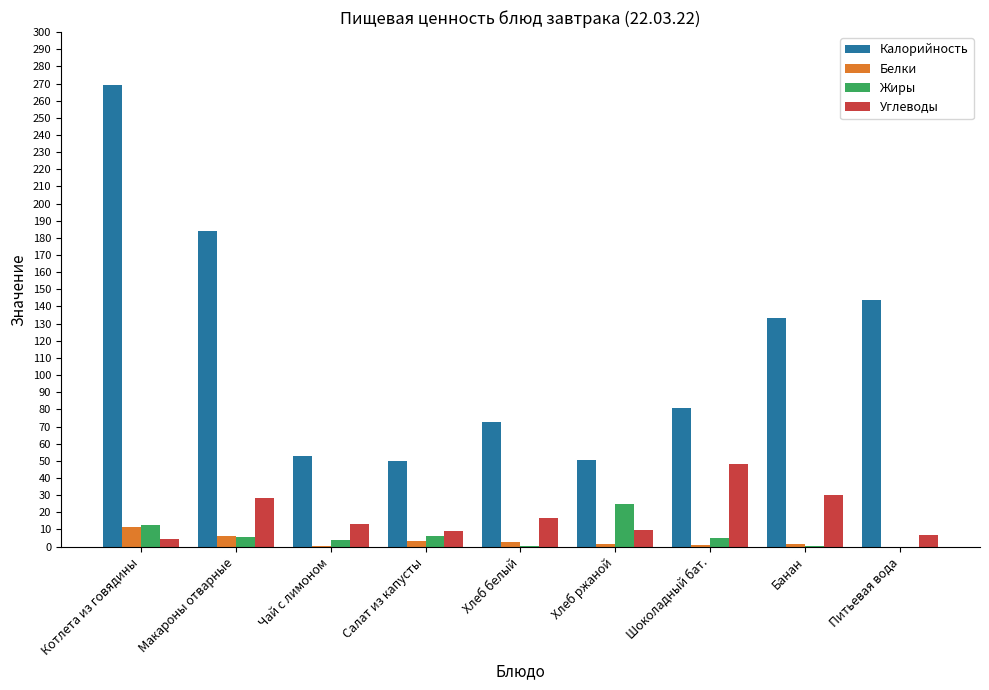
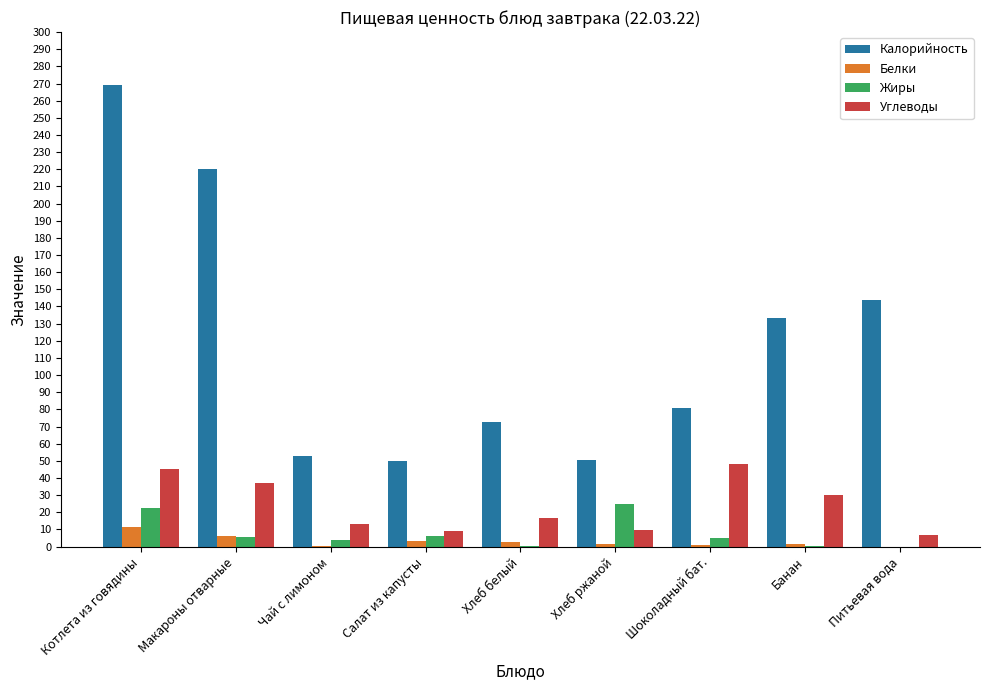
  {
    "Калорийность": {
      "Котлета из говядины": 269,
-     "Макароны отварные": 184,
+     "Макароны отварные": 220,
      "Чай с лимоном": 53,
      "Салат из капусты": 50,
      "Хлеб белый": 73,
      "Хлеб ржаной": 50,
      "Шоколадный бат.": 81,
      "Банан": 134,
      "Питьевая вода": 144
    },
    "Белки": {
      "Котлета из говядины": 11,
      "Макароны отварные": 6,
      "Салат из капусты": 3,
      "Хлеб белый": 3,
      "Хлеб ржаной": 2,
      "Банан": 2,
      "Питьевая вода": 0
    },
    "Жиры": {
-     "Котлета из говядины": 13,
+     "Котлета из говядины": 22,
      "Макароны отварные": 6,
      "Чай с лимоном": 4,
      "Салат из капусты": 6,
      "Хлеб ржаной": 25,
      "Шоколадный бат.": 5,
      "Питьевая вода": 0
    },
    "Углеводы": {
-     "Котлета из говядины": 5,
-     "Макароны отварные": 29,
+     "Котлета из говядины": 46,
+     "Макароны отварные": 37,
      "Чай с лимоном": 13,
      "Салат из капусты": 9,
      "Хлеб белый": 16,
      "Хлеб ржаной": 10,
      "Шоколадный бат.": 48,
      "Банан": 30,
      "Питьевая вода": 7
    }
  }
